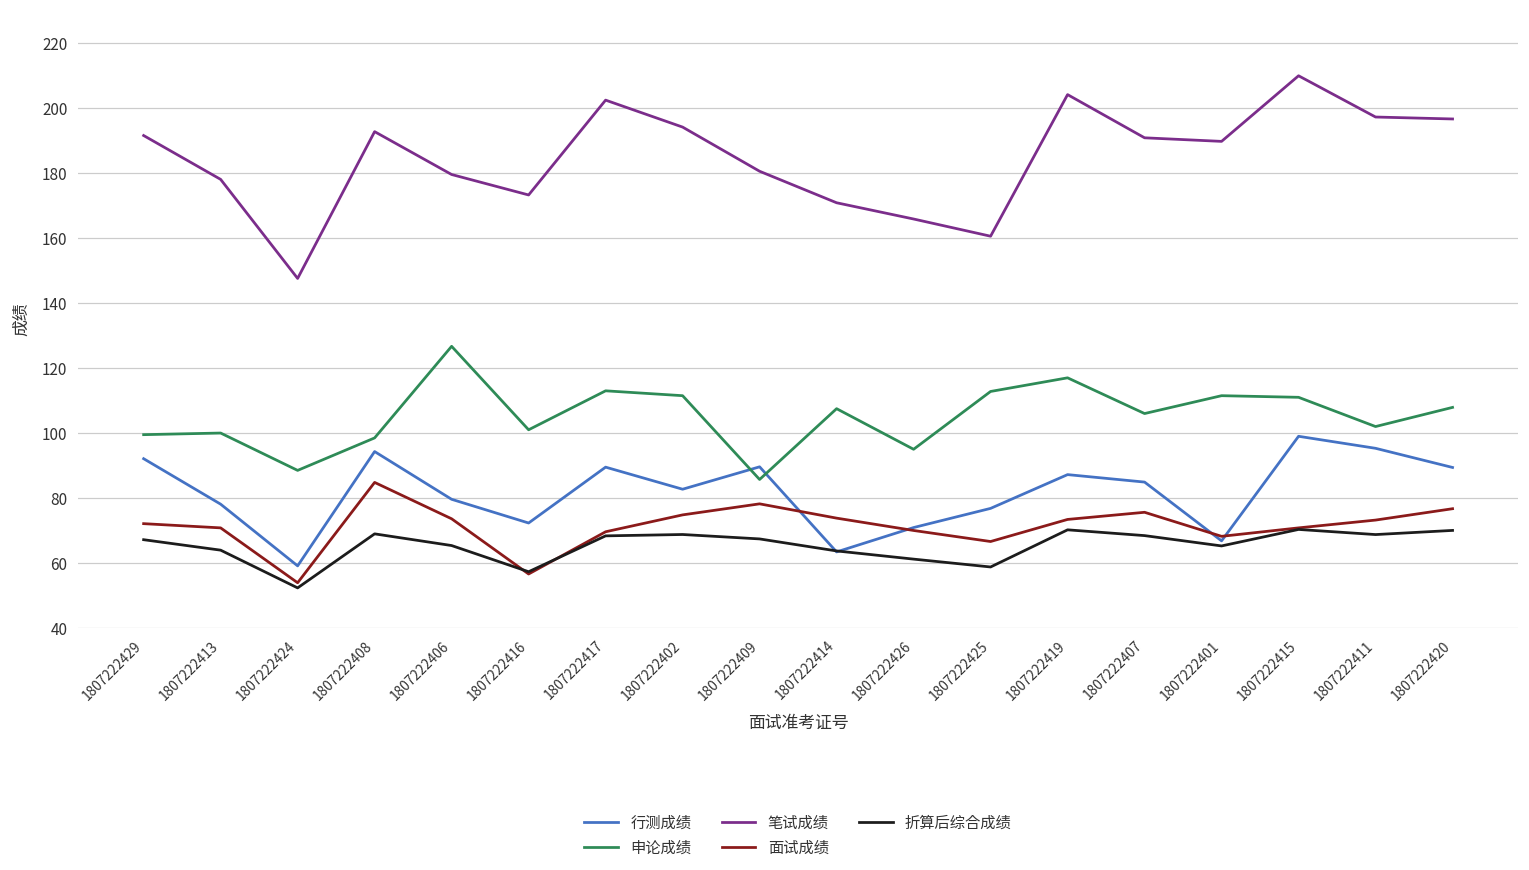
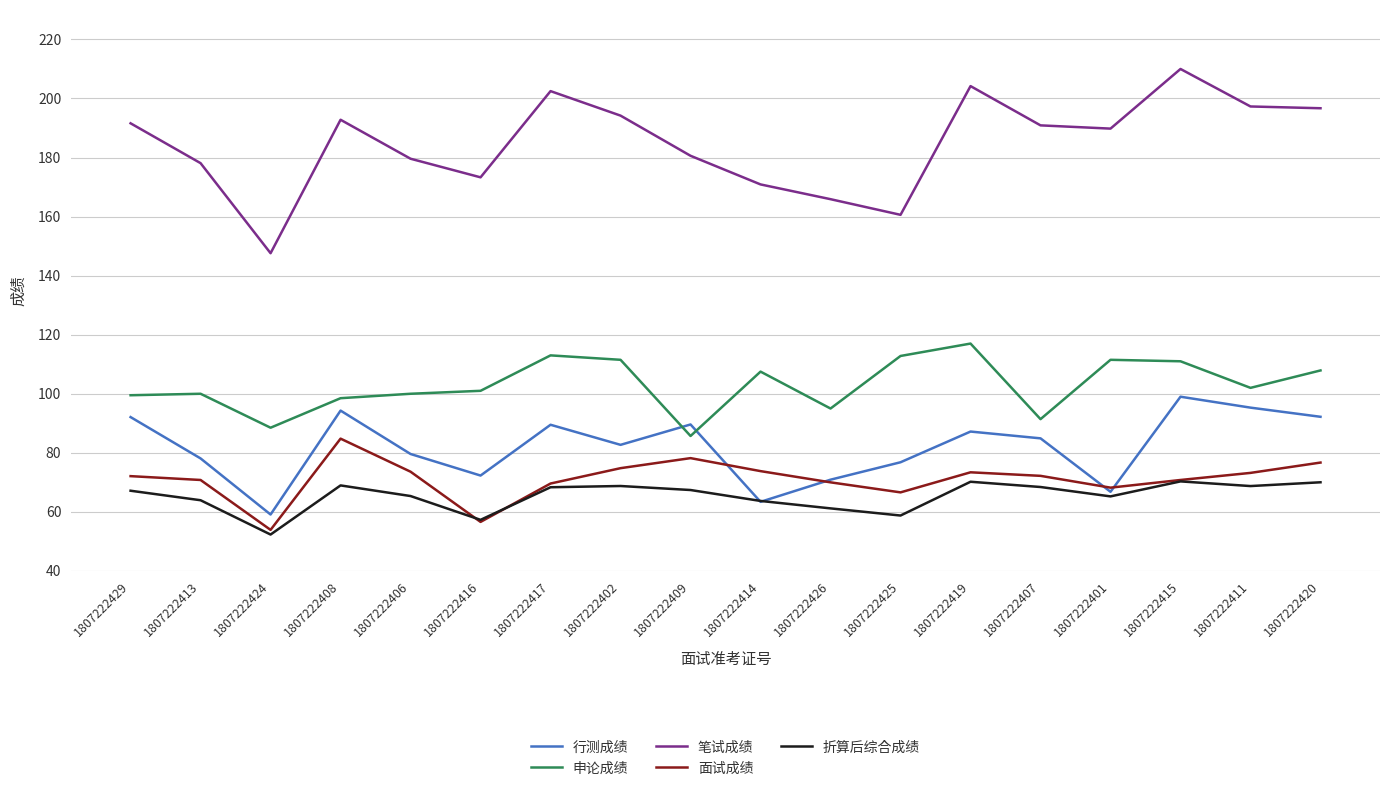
  {
    "行测成绩": {
      "1807222429": 92,
      "1807222413": 78,
      "1807222424": 59,
      "1807222408": 94,
      "1807222406": 80,
      "1807222416": 72,
      "1807222417": 90,
      "1807222402": 83,
      "1807222409": 90,
      "1807222426": 71,
      "1807222425": 77,
      "1807222419": 87,
      "1807222407": 85,
      "1807222401": 67,
      "1807222415": 99,
      "1807222411": 95,
-     "1807222420": 89
+     "1807222420": 92
    },
    "申论成绩": {
      "1807222429": 100,
      "1807222413": 100,
      "1807222424": 89,
      "1807222408": 99,
-     "1807222406": 127,
+     "1807222406": 100,
      "1807222416": 101,
      "1807222417": 113,
      "1807222402": 112,
      "1807222409": 86,
      "1807222414": 108,
      "1807222426": 95,
      "1807222425": 113,
      "1807222419": 117,
-     "1807222407": 106,
+     "1807222407": 91,
      "1807222401": 112,
      "1807222415": 111,
      "1807222411": 102,
      "1807222420": 108
    },
    "笔试成绩": {
      "1807222429": 192,
      "1807222413": 178,
      "1807222424": 148,
      "1807222408": 193,
      "1807222406": 180,
      "1807222416": 173,
      "1807222417": 203,
      "1807222402": 194,
      "1807222409": 181,
      "1807222414": 171,
      "1807222426": 166,
      "1807222425": 161,
      "1807222419": 204,
      "1807222407": 191,
      "1807222401": 190,
      "1807222415": 210,
      "1807222411": 197,
      "1807222420": 197
    },
    "面试成绩": {
      "1807222429": 72,
      "1807222413": 71,
      "1807222424": 54,
      "1807222408": 85,
      "1807222406": 74,
      "1807222417": 70,
      "1807222402": 75,
      "1807222409": 78,
      "1807222414": 74,
      "1807222426": 70,
      "1807222425": 67,
      "1807222419": 73,
-     "1807222407": 76,
+     "1807222407": 72,
      "1807222401": 68,
      "1807222411": 73,
      "1807222420": 77
    },
    "折算后综合成绩": {
      "1807222429": 67,
      "1807222413": 64,
      "1807222424": 52,
      "1807222408": 69,
      "1807222406": 65,
      "1807222417": 68,
      "1807222402": 69,
      "1807222409": 67,
      "1807222426": 61,
      "1807222425": 59,
      "1807222419": 70,
      "1807222407": 68,
      "1807222401": 65,
      "1807222411": 69,
      "1807222420": 70
    }
  }
